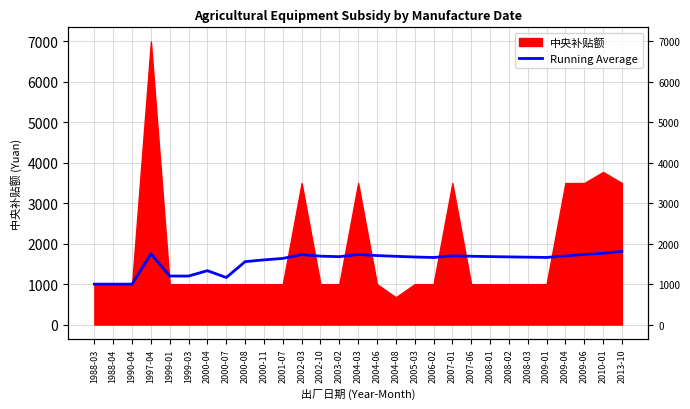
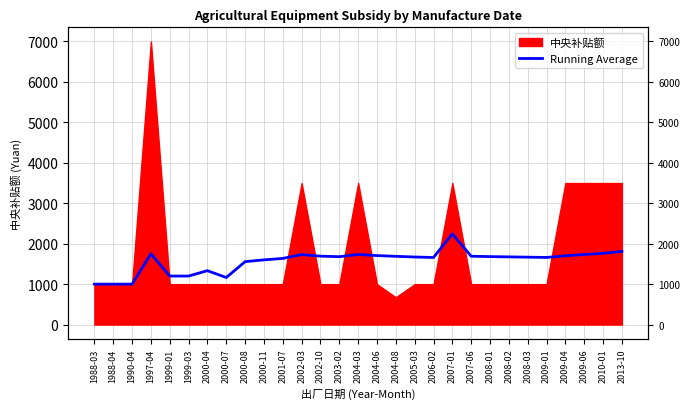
  {
    "Running Average": {
      "1997-04": 1800,
      "1999-01": 1200,
      "1999-03": 1200,
      "2000-04": 1300,
      "2000-07": 1200,
      "2000-08": 1600,
      "2000-11": 1600,
      "2001-07": 1600,
      "2002-03": 1700,
      "2002-10": 1700,
      "2003-02": 1700,
      "2004-03": 1700,
      "2004-06": 1700,
      "2004-08": 1700,
      "2005-03": 1700,
      "2006-02": 1700,
-     "2007-01": 1700,
+     "2007-01": 2200,
      "2007-06": 1700,
      "2008-01": 1700,
      "2008-02": 1700,
      "2008-03": 1700,
      "2009-01": 1700,
      "2009-04": 1700,
      "2009-06": 1700,
      "2010-01": 1800,
      "2013-10": 1800
    },
    "中央补贴额": {
      "1997-04": 7000,
      "1999-01": 1000,
      "1999-03": 1000,
      "2000-04": 1000,
      "2000-07": 1000,
      "2000-08": 1000,
      "2000-11": 1000,
      "2001-07": 1000,
      "2002-03": 3500,
      "2002-10": 1000,
      "2003-02": 1000,
      "2004-03": 3500,
      "2004-06": 1000,
      "2004-08": 700,
      "2005-03": 1000,
      "2006-02": 1000,
      "2007-01": 3500,
      "2007-06": 1000,
      "2008-01": 1000,
      "2008-02": 1000,
      "2008-03": 1000,
      "2009-01": 1000,
      "2009-04": 3500,
      "2009-06": 3500,
-     "2010-01": 3800,
+     "2010-01": 3500,
      "2013-10": 3500
    }
  }
